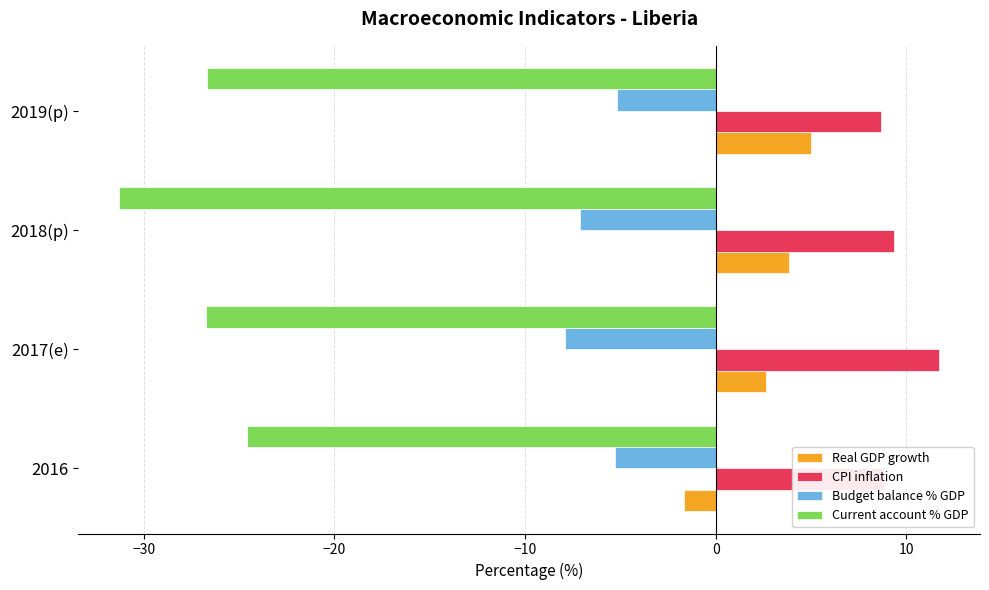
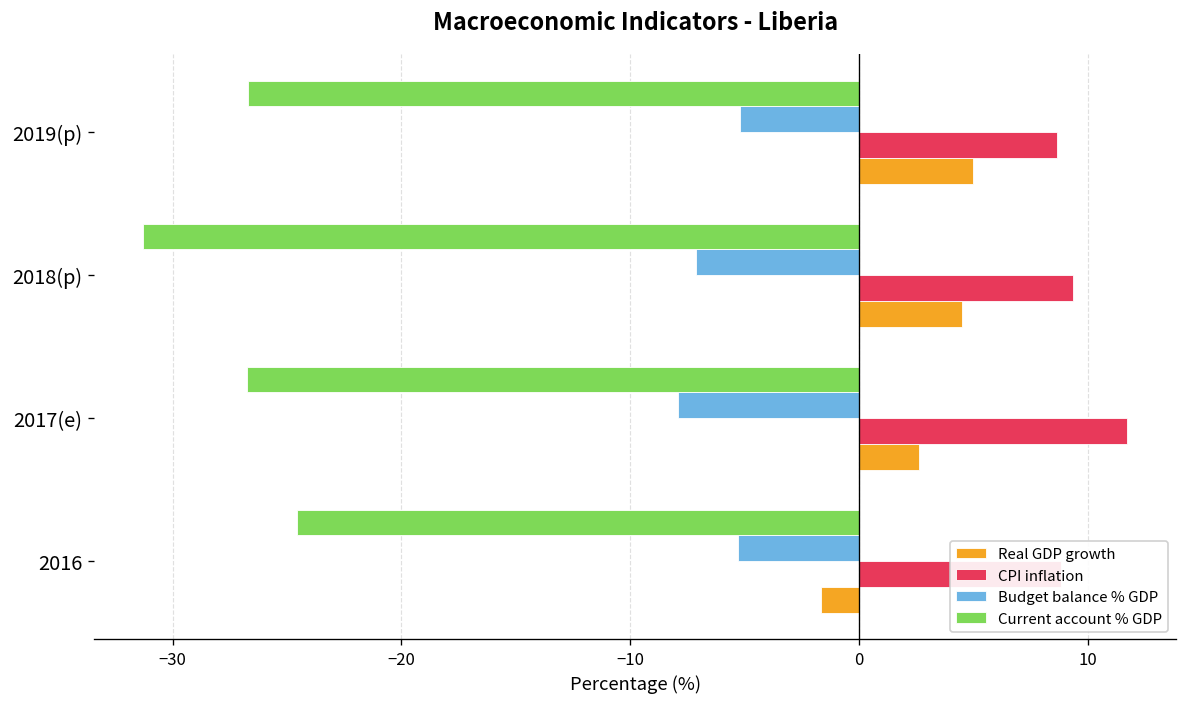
  {
    "Real GDP growth": {
      "2019(p)": 5.0,
-     "2018(p)": 3.9,
+     "2018(p)": 4.5,
      "2017(e)": 2.6,
      "2016": -1.6
    },
    "CPI inflation": {
      "2019(p)": 8.7,
      "2018(p)": 9.4,
      "2017(e)": 11.7
    },
    "Budget balance % GDP": {
      "2019(p)": -5.2,
      "2018(p)": -7.1,
      "2017(e)": -7.9,
      "2016": -5.3
    },
    "Current account % GDP": {
      "2019(p)": -26.7,
      "2018(p)": -31.3,
      "2017(e)": -26.7,
      "2016": -24.6
    }
  }
